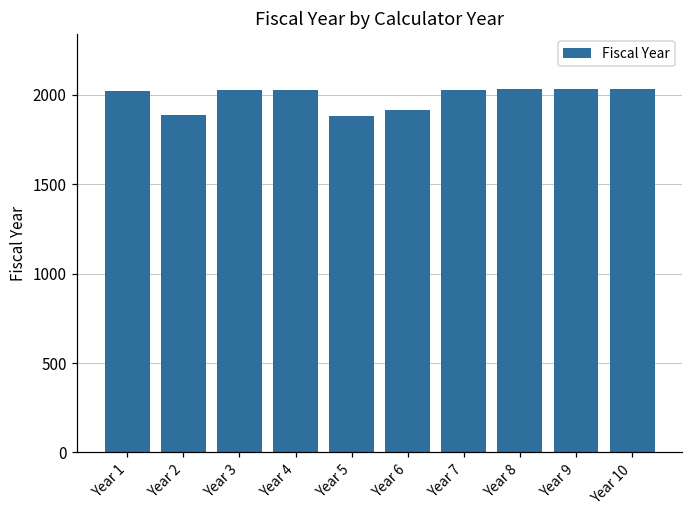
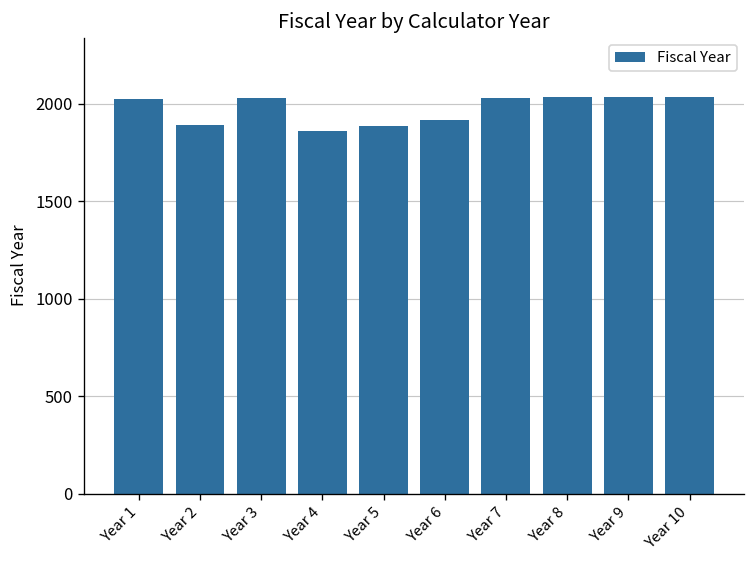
  {
    "Year 1": 2020,
    "Year 2": 1890,
    "Year 3": 2030,
-   "Year 4": 2030,
+   "Year 4": 1860,
    "Year 5": 1880,
    "Year 6": 1910,
    "Year 7": 2030,
    "Year 8": 2030,
    "Year 9": 2030,
    "Year 10": 2030
  }
